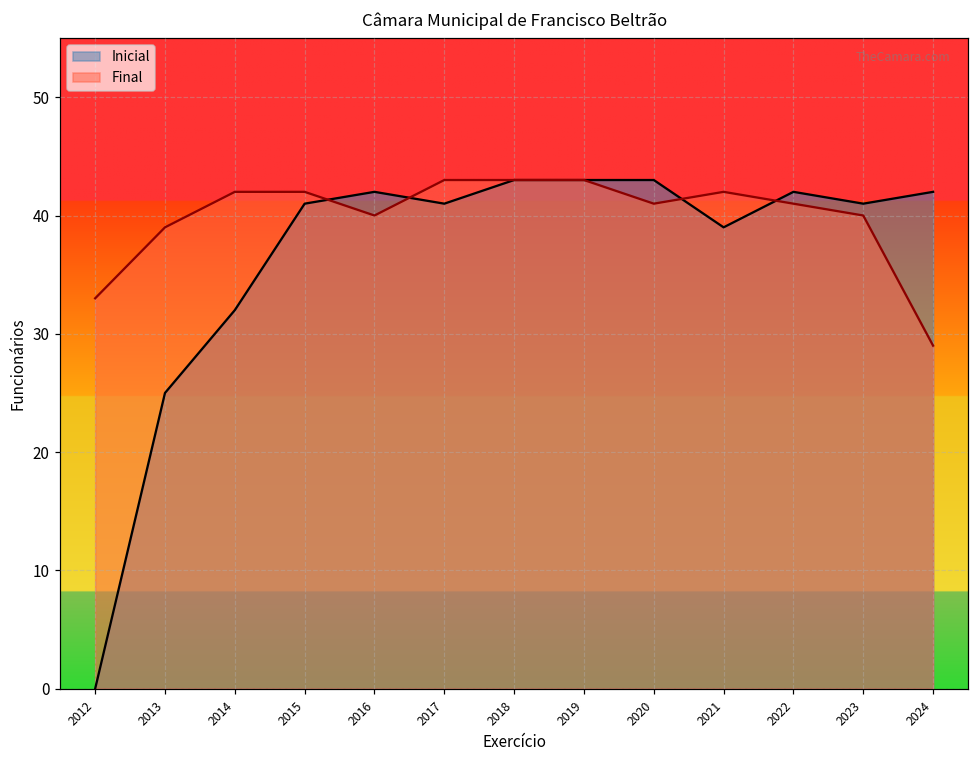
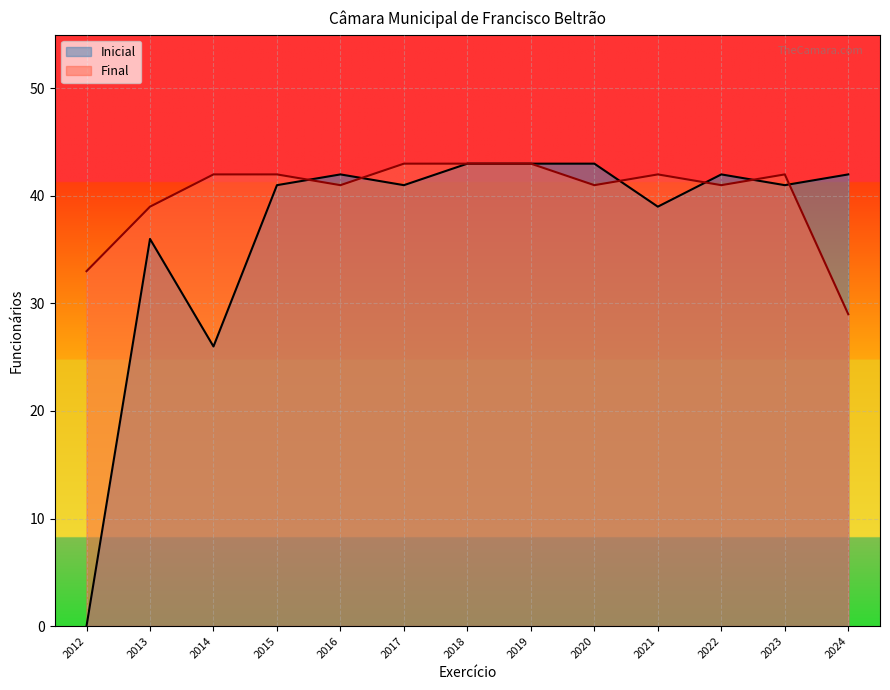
  {
    "Inicial": {
      "2012": 0,
-     "2013": 25,
-     "2014": 32,
+     "2013": 36,
+     "2014": 26,
      "2015": 41,
      "2016": 42,
      "2017": 41,
      "2020": 43,
      "2021": 39,
      "2022": 42,
      "2023": 41,
      "2024": 42
    },
    "Final": {
      "2012": 33,
      "2013": 39,
      "2014": 42,
      "2015": 42,
-     "2016": 40,
+     "2016": 41,
      "2017": 43,
      "2020": 41,
      "2021": 42,
      "2022": 41,
-     "2023": 40,
+     "2023": 42,
      "2024": 29
    }
  }
